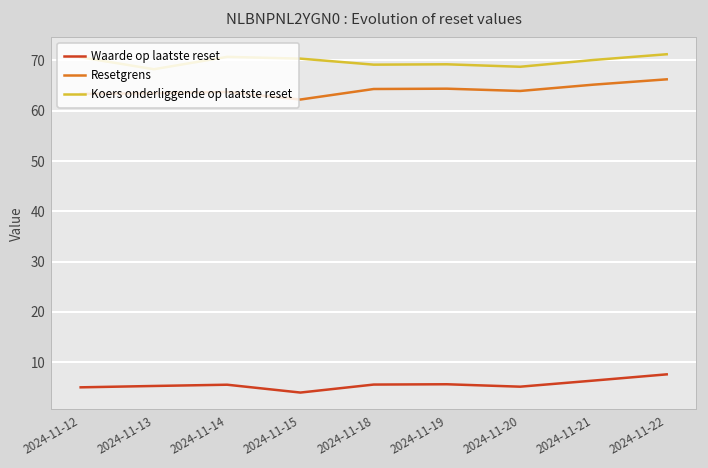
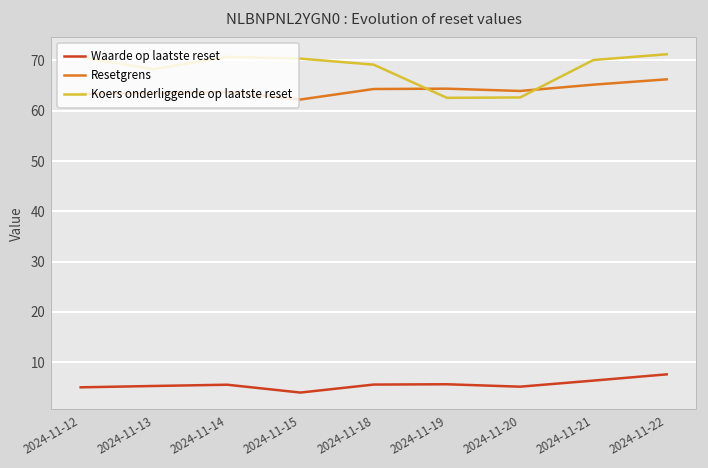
  {
    "Koers onderliggende op laatste reset": {
      "2024-11-15": 70,
      "2024-11-18": 69,
-     "2024-11-19": 69,
-     "2024-11-20": 69,
+     "2024-11-19": 63,
+     "2024-11-20": 63,
      "2024-11-21": 70,
      "2024-11-22": 71
    }
  }
